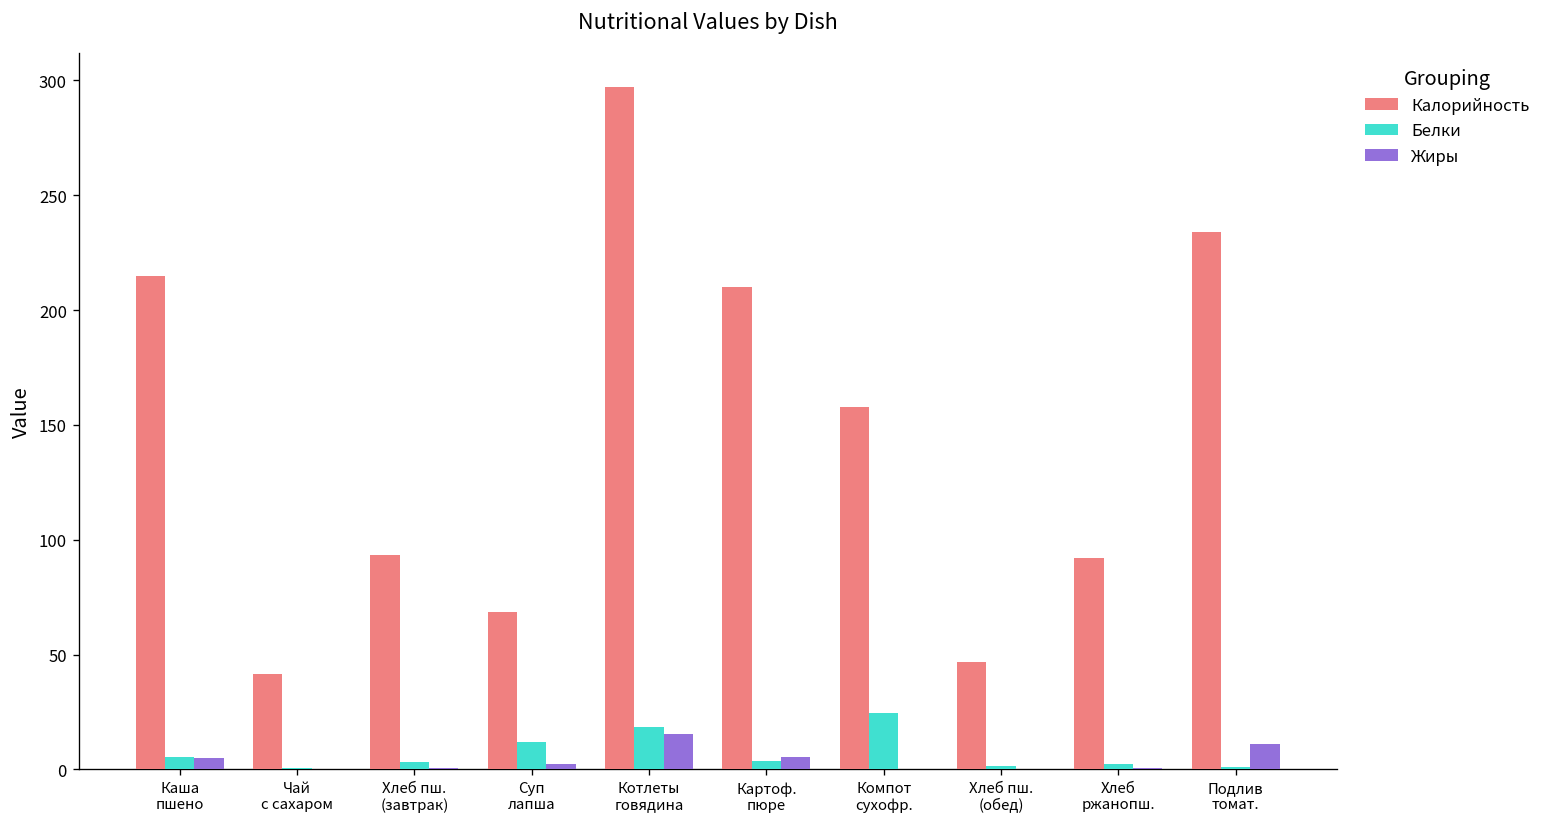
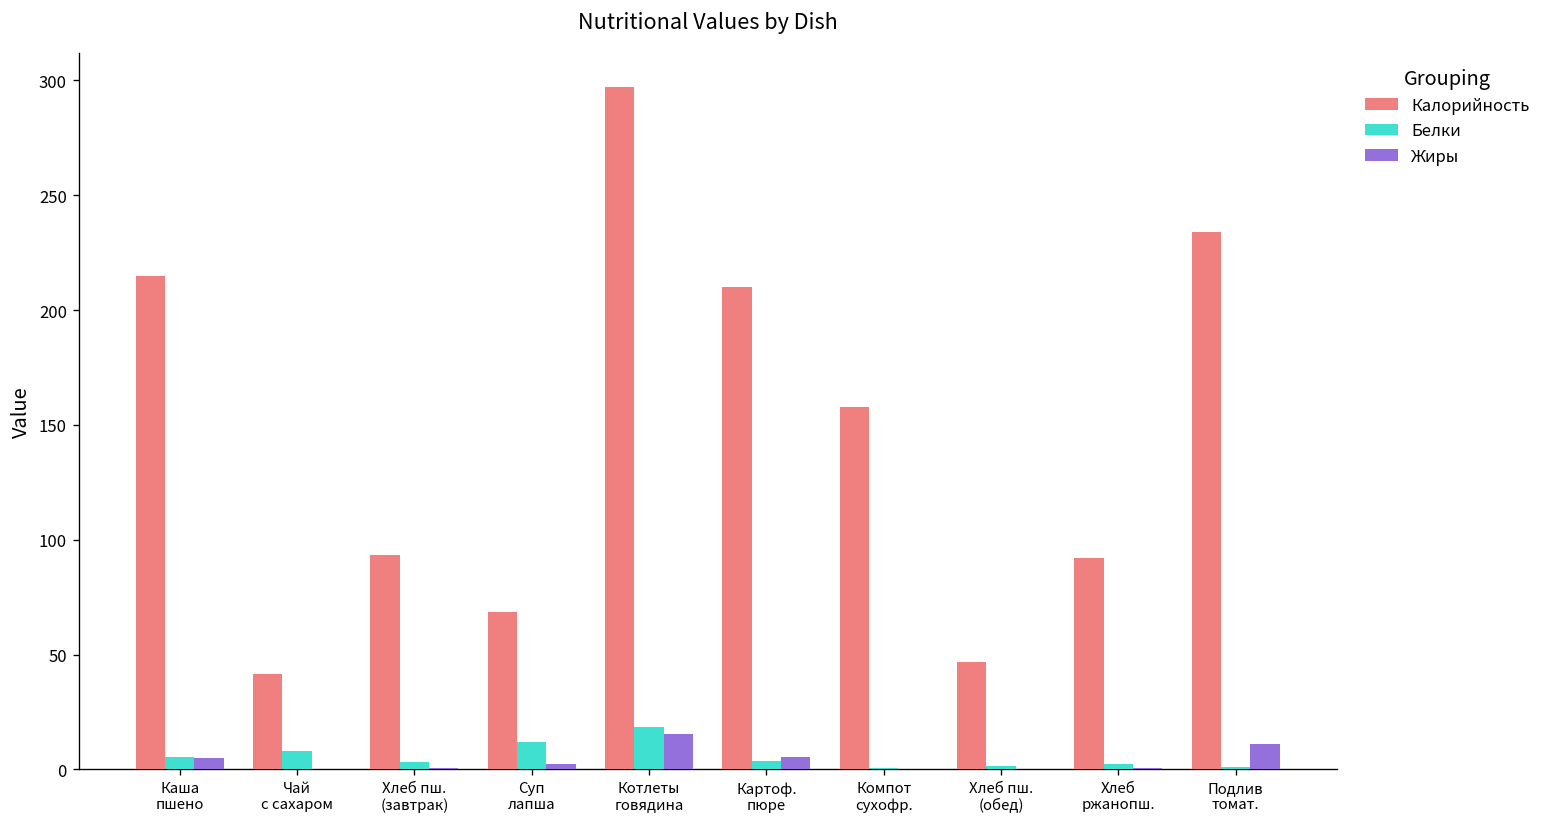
  {
    "Калорийность": {
      "Каша пшено": 215,
      "Чай с сахаром": 42,
      "Хлеб пш. (завтрак)": 94,
      "Суп лапша": 69,
      "Котлеты говядина": 297,
      "Картоф. пюре": 210,
      "Компот сухофр.": 158,
      "Хлеб пш. (обед)": 47,
      "Хлеб ржанопш.": 92,
      "Подлив томат.": 234
    },
    "Белки": {
      "Каша пшено": 5,
-     "Чай с сахаром": 1,
+     "Чай с сахаром": 8,
      "Хлеб пш. (завтрак)": 3,
      "Суп лапша": 12,
      "Котлеты говядина": 18,
      "Картоф. пюре": 4,
-     "Компот сухофр.": 24,
+     "Компот сухофр.": 0,
      "Хлеб пш. (обед)": 2,
      "Хлеб ржанопш.": 2
    },
    "Жиры": {
      "Каша пшено": 5,
      "Чай с сахаром": 0,
      "Суп лапша": 2,
      "Котлеты говядина": 15,
      "Картоф. пюре": 5,
      "Подлив томат.": 11
    }
  }
